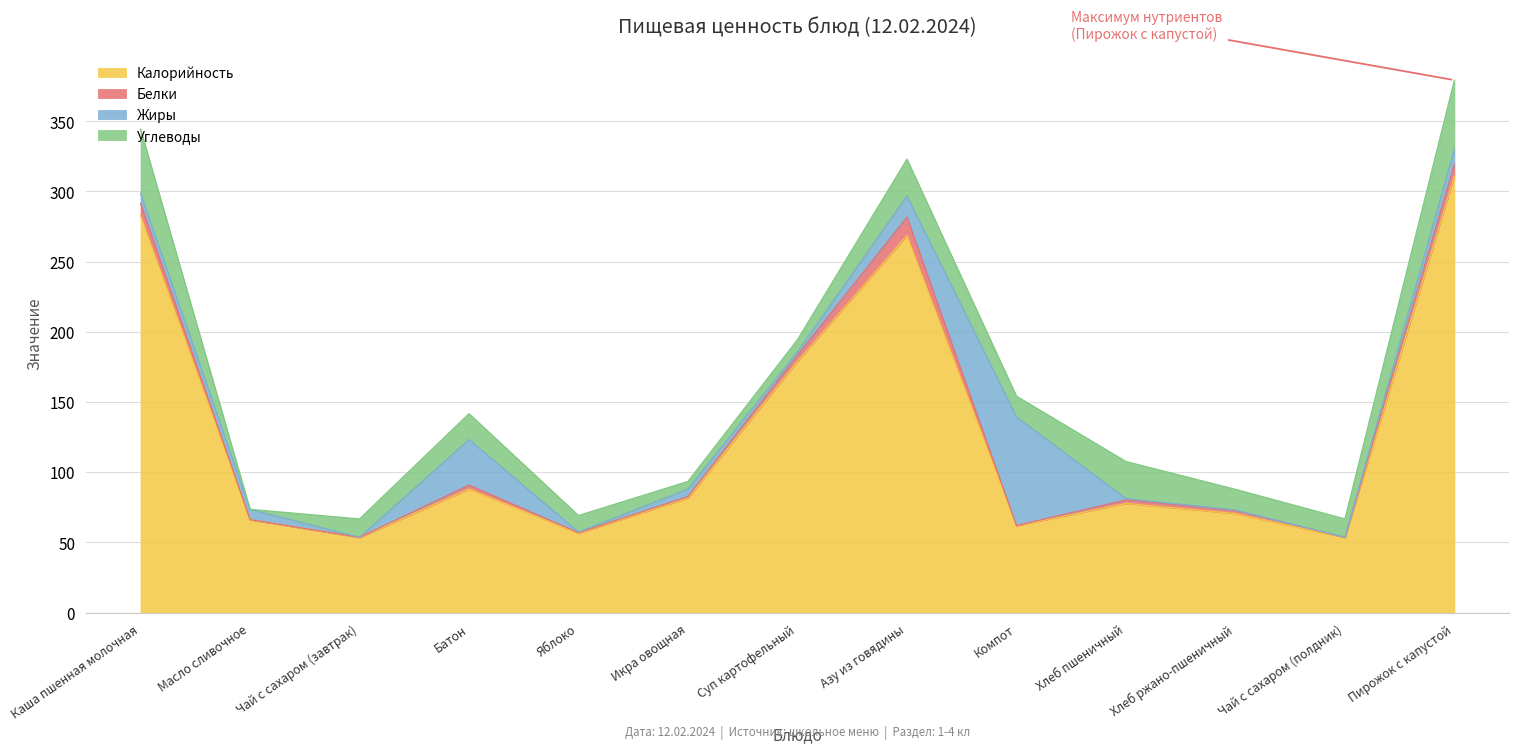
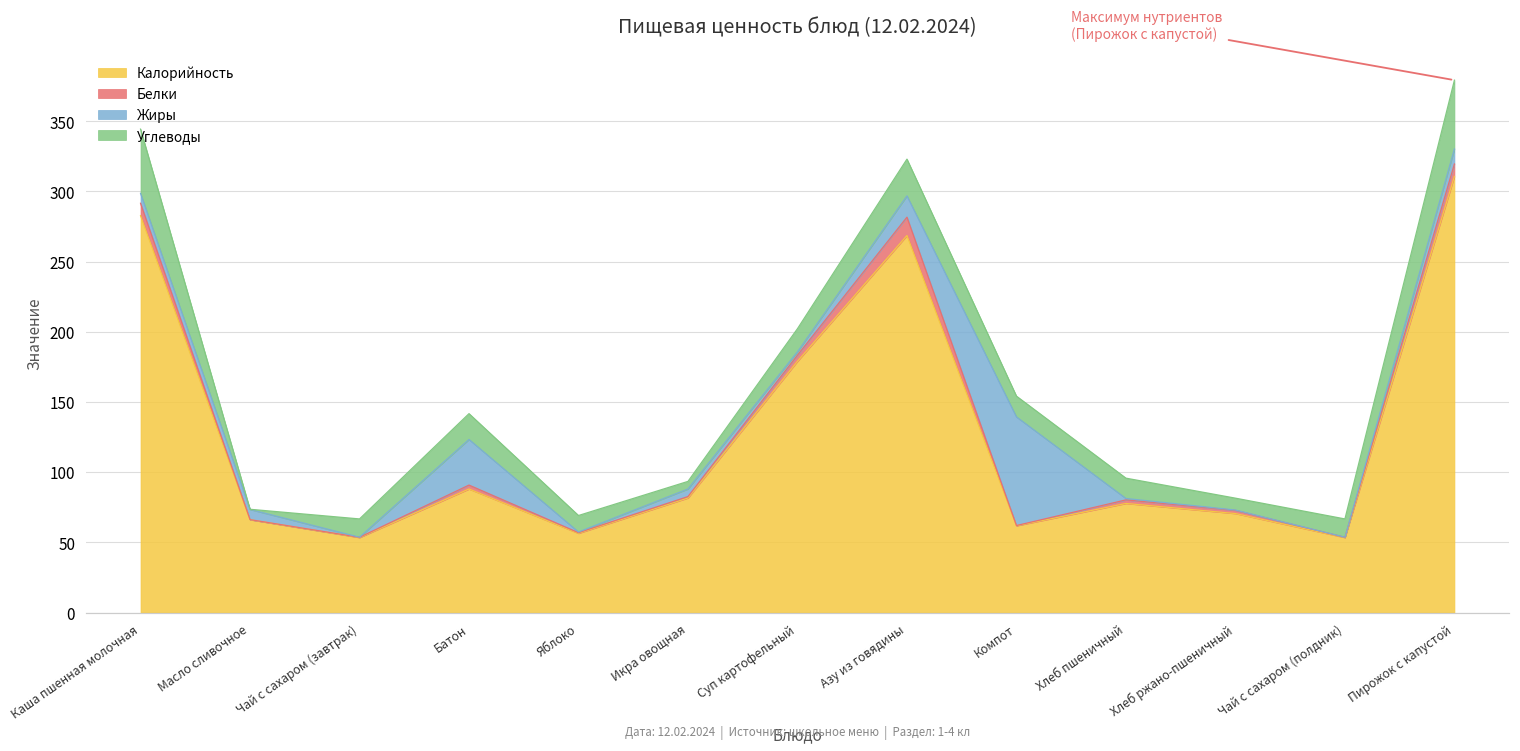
  {
    "Калорийность": {
      "Каша пшенная молочная": 283,
      "Батон": 88,
      "Суп картофельный": 179,
      "Азу из говядины": 269,
      "Хлеб пшеничный": 78,
      "Хлеб ржано-пшеничный": 71,
      "Пирожок с капустой": 311
    },
    "Белки": {
      "Каша пшенная молочная": 9,
      "Батон": 3,
      "Суп картофельный": 4,
      "Азу из говядины": 13,
      "Пирожок с капустой": 9
    },
    "Жиры": {
      "Каша пшенная молочная": 7,
      "Батон": 33,
      "Икра овощная": 5,
      "Суп картофельный": 2,
      "Азу из говядины": 15,
      "Компот": 77,
      "Пирожок с капустой": 11
    },
    "Углеводы": {
      "Каша пшенная молочная": 46,
      "Чай с сахаром (завтрак)": 13,
      "Батон": 18,
      "Яблоко": 12,
      "Икра овощная": 5,
-     "Суп картофельный": 9,
+     "Суп картофельный": 16,
      "Азу из говядины": 26,
      "Компот": 15,
-     "Хлеб пшеничный": 26,
-     "Хлеб ржано-пшеничный": 15,
+     "Хлеб пшеничный": 14,
+     "Хлеб ржано-пшеничный": 8,
      "Чай с сахаром (полдник)": 13,
      "Пирожок с капустой": 49
    }
  }
